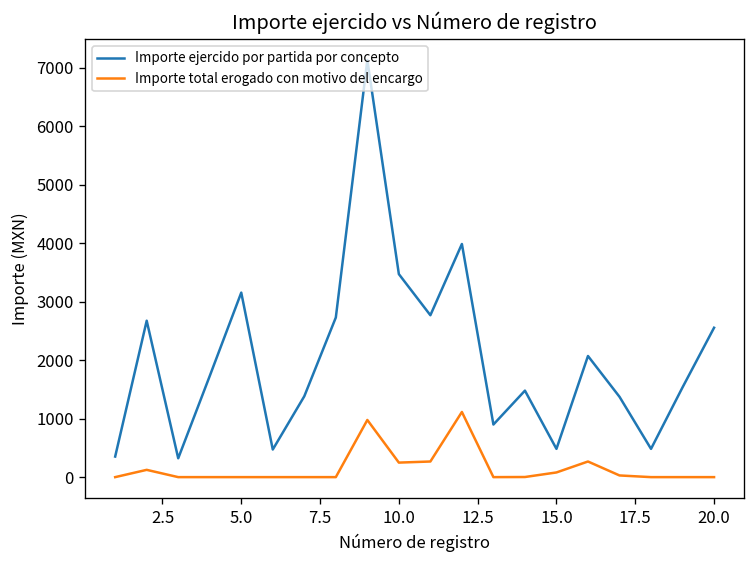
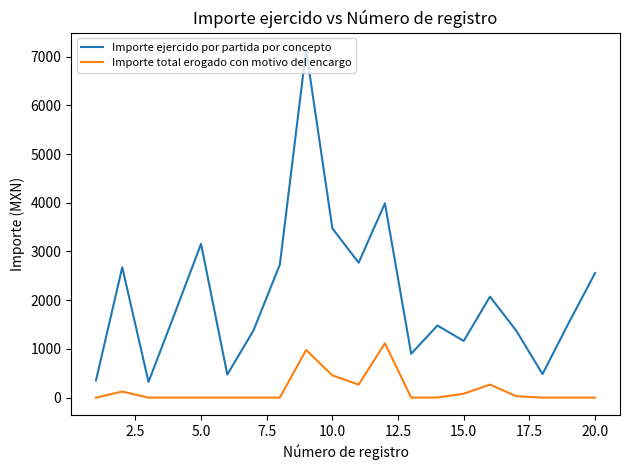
  {
    "Importe ejercido por partida por concepto": {
      "5.0": 3200,
      "10.0": 3500,
-     "15.0": 500,
+     "15.0": 1200,
      "20.0": 2600
    },
    "Importe total erogado con motivo del encargo": {
      "5.0": 0,
-     "10.0": 200,
+     "10.0": 500,
      "15.0": 100,
      "20.0": 0
    }
  }
